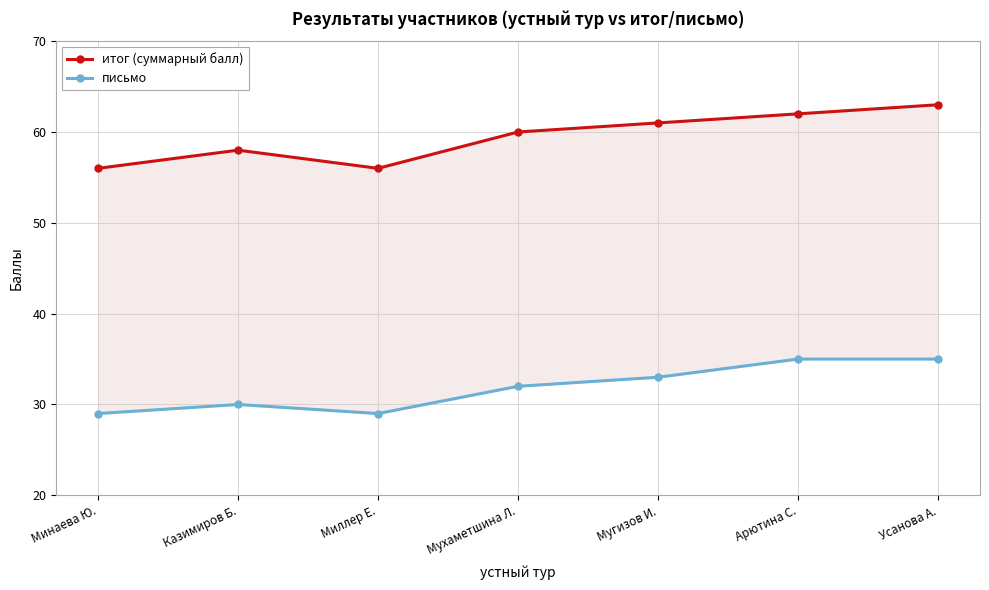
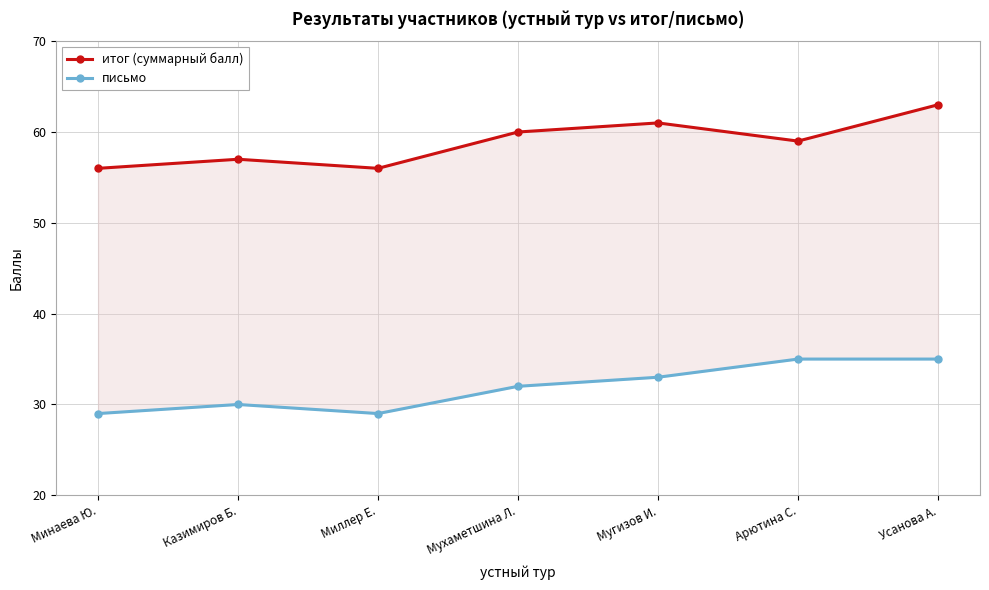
  {
    "итог (суммарный балл)": {
      "Минаева Ю.": 56,
-     "Казимиров Б.": 58,
+     "Казимиров Б.": 57,
      "Миллер Е.": 56,
      "Мухаметшина Л.": 60,
      "Мугизов И.": 61,
-     "Арютина С.": 62,
+     "Арютина С.": 59,
      "Усанова А.": 63
    },
    "письмо": {
      "Минаева Ю.": 29,
      "Казимиров Б.": 30,
      "Миллер Е.": 29,
      "Мухаметшина Л.": 32,
      "Мугизов И.": 33,
      "Арютина С.": 35,
      "Усанова А.": 35
    }
  }
